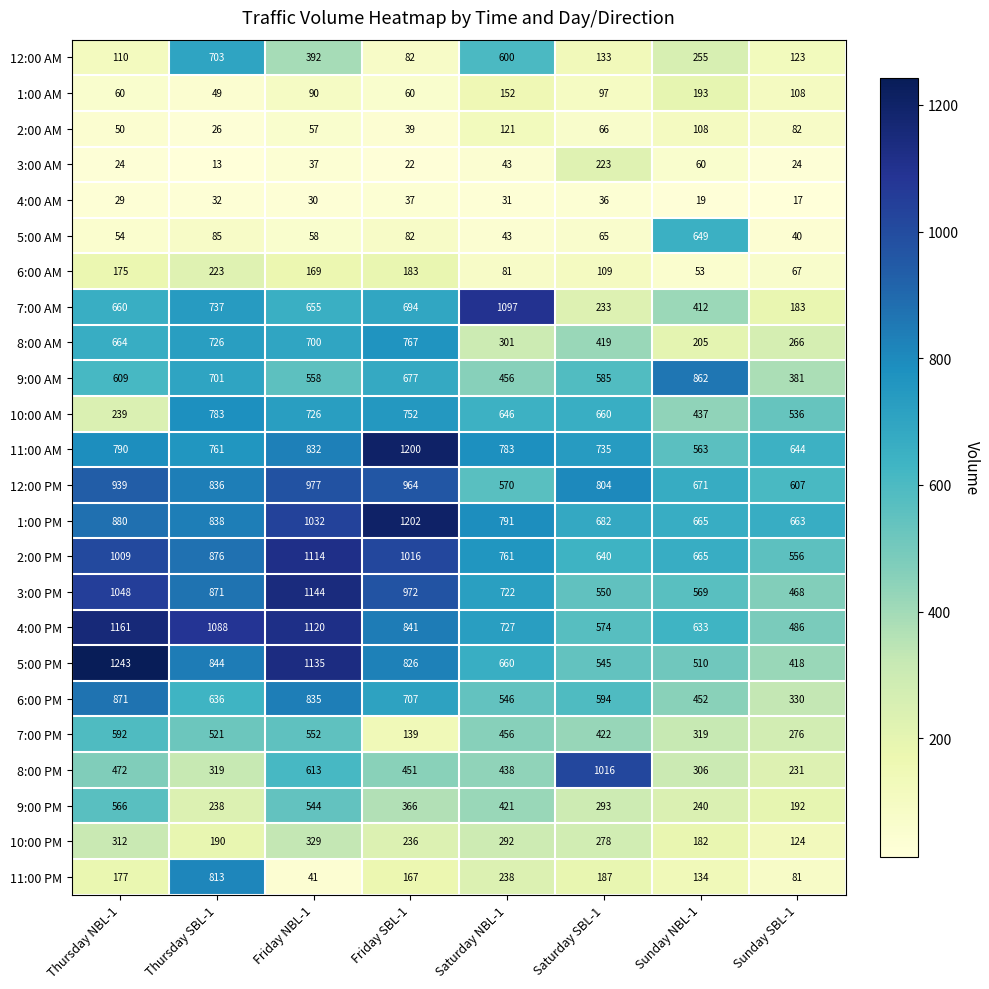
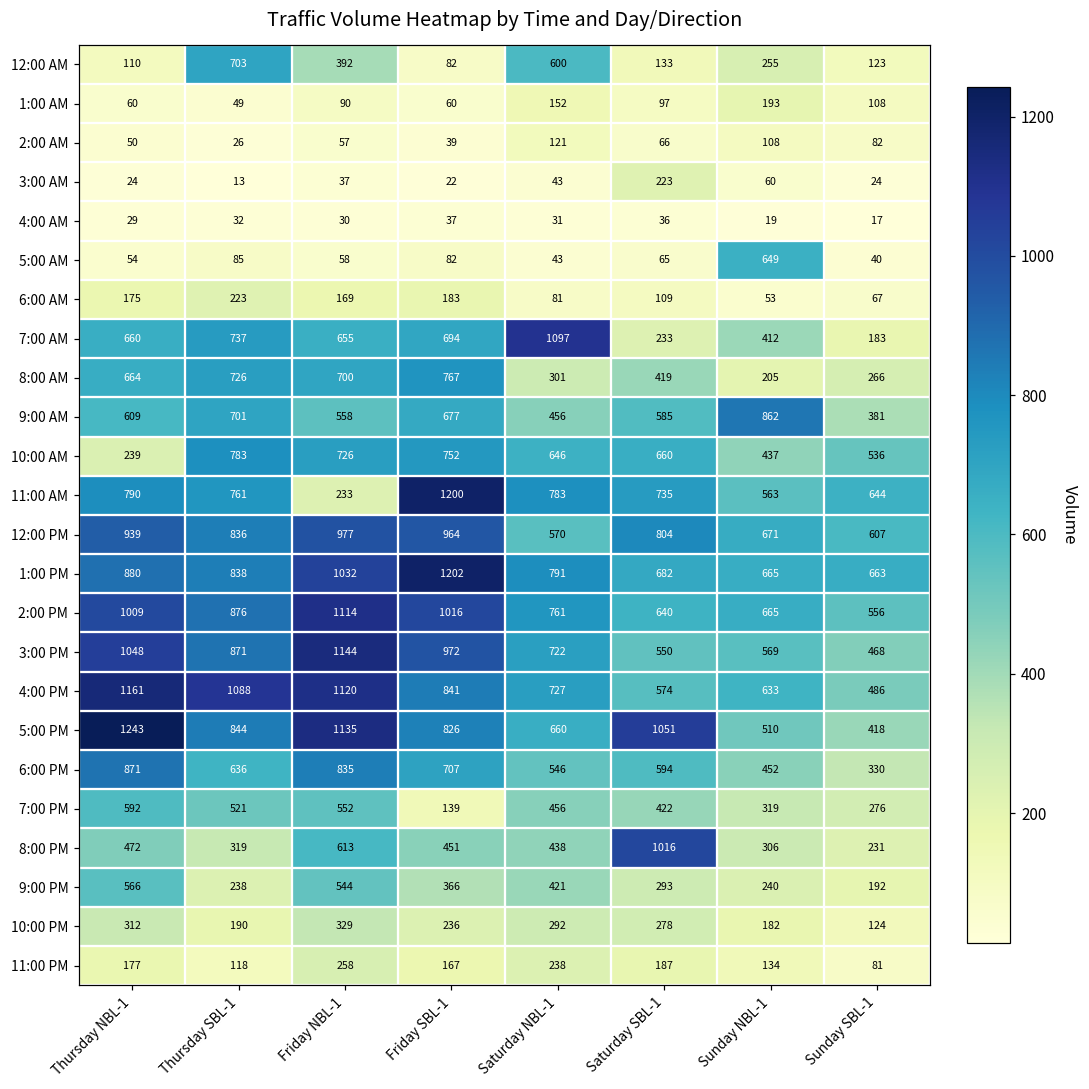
  {
    "12:00 AM": {
      "Thursday NBL-1": 110,
      "Thursday SBL-1": 703,
      "Friday NBL-1": 392,
      "Friday SBL-1": 82,
      "Saturday NBL-1": 600,
      "Saturday SBL-1": 133,
      "Sunday NBL-1": 255,
      "Sunday SBL-1": 123
    },
    "1:00 AM": {
      "Thursday NBL-1": 60,
      "Thursday SBL-1": 49,
      "Friday NBL-1": 90,
      "Friday SBL-1": 60,
      "Saturday NBL-1": 152,
      "Saturday SBL-1": 97,
      "Sunday NBL-1": 193,
      "Sunday SBL-1": 108
    },
    "2:00 AM": {
      "Thursday NBL-1": 50,
      "Thursday SBL-1": 26,
      "Friday NBL-1": 57,
      "Friday SBL-1": 39,
      "Saturday NBL-1": 121,
      "Saturday SBL-1": 66,
      "Sunday NBL-1": 108,
      "Sunday SBL-1": 82
    },
    "3:00 AM": {
      "Thursday NBL-1": 24,
      "Thursday SBL-1": 13,
      "Friday NBL-1": 37,
      "Friday SBL-1": 22,
      "Saturday NBL-1": 43,
      "Saturday SBL-1": 223,
      "Sunday NBL-1": 60,
      "Sunday SBL-1": 24
    },
    "4:00 AM": {
      "Thursday NBL-1": 29,
      "Thursday SBL-1": 32,
      "Friday NBL-1": 30,
      "Friday SBL-1": 37,
      "Saturday NBL-1": 31,
      "Saturday SBL-1": 36,
      "Sunday NBL-1": 19,
      "Sunday SBL-1": 17
    },
    "5:00 AM": {
      "Thursday NBL-1": 54,
      "Thursday SBL-1": 85,
      "Friday NBL-1": 58,
      "Friday SBL-1": 82,
      "Saturday NBL-1": 43,
      "Saturday SBL-1": 65,
      "Sunday NBL-1": 649,
      "Sunday SBL-1": 40
    },
    "6:00 AM": {
      "Thursday NBL-1": 175,
      "Thursday SBL-1": 223,
      "Friday NBL-1": 169,
      "Friday SBL-1": 183,
      "Saturday NBL-1": 81,
      "Saturday SBL-1": 109,
      "Sunday NBL-1": 53,
      "Sunday SBL-1": 67
    },
    "7:00 AM": {
      "Thursday NBL-1": 660,
      "Thursday SBL-1": 737,
      "Friday NBL-1": 655,
      "Friday SBL-1": 694,
      "Saturday NBL-1": 1097,
      "Saturday SBL-1": 233,
      "Sunday NBL-1": 412,
      "Sunday SBL-1": 183
    },
    "8:00 AM": {
      "Thursday NBL-1": 664,
      "Thursday SBL-1": 726,
      "Friday NBL-1": 700,
      "Friday SBL-1": 767,
      "Saturday NBL-1": 301,
      "Saturday SBL-1": 419,
      "Sunday NBL-1": 205,
      "Sunday SBL-1": 266
    },
    "9:00 AM": {
      "Thursday NBL-1": 609,
      "Thursday SBL-1": 701,
      "Friday NBL-1": 558,
      "Friday SBL-1": 677,
      "Saturday NBL-1": 456,
      "Saturday SBL-1": 585,
      "Sunday NBL-1": 862,
      "Sunday SBL-1": 381
    },
    "10:00 AM": {
      "Thursday NBL-1": 239,
      "Thursday SBL-1": 783,
      "Friday NBL-1": 726,
      "Friday SBL-1": 752,
      "Saturday NBL-1": 646,
      "Saturday SBL-1": 660,
      "Sunday NBL-1": 437,
      "Sunday SBL-1": 536
    },
    "11:00 AM": {
      "Thursday NBL-1": 790,
      "Thursday SBL-1": 761,
-     "Friday NBL-1": 832,
+     "Friday NBL-1": 233,
      "Friday SBL-1": 1200,
      "Saturday NBL-1": 783,
      "Saturday SBL-1": 735,
      "Sunday NBL-1": 563,
      "Sunday SBL-1": 644
    },
    "12:00 PM": {
      "Thursday NBL-1": 939,
      "Thursday SBL-1": 836,
      "Friday NBL-1": 977,
      "Friday SBL-1": 964,
      "Saturday NBL-1": 570,
      "Saturday SBL-1": 804,
      "Sunday NBL-1": 671,
      "Sunday SBL-1": 607
    },
    "1:00 PM": {
      "Thursday NBL-1": 880,
      "Thursday SBL-1": 838,
      "Friday NBL-1": 1032,
      "Friday SBL-1": 1202,
      "Saturday NBL-1": 791,
      "Saturday SBL-1": 682,
      "Sunday NBL-1": 665,
      "Sunday SBL-1": 663
    },
    "2:00 PM": {
      "Thursday NBL-1": 1009,
      "Thursday SBL-1": 876,
      "Friday NBL-1": 1114,
      "Friday SBL-1": 1016,
      "Saturday NBL-1": 761,
      "Saturday SBL-1": 640,
      "Sunday NBL-1": 665,
      "Sunday SBL-1": 556
    },
    "3:00 PM": {
      "Thursday NBL-1": 1048,
      "Thursday SBL-1": 871,
      "Friday NBL-1": 1144,
      "Friday SBL-1": 972,
      "Saturday NBL-1": 722,
      "Saturday SBL-1": 550,
      "Sunday NBL-1": 569,
      "Sunday SBL-1": 468
    },
    "4:00 PM": {
      "Thursday NBL-1": 1161,
      "Thursday SBL-1": 1088,
      "Friday NBL-1": 1120,
      "Friday SBL-1": 841,
      "Saturday NBL-1": 727,
      "Saturday SBL-1": 574,
      "Sunday NBL-1": 633,
      "Sunday SBL-1": 486
    },
    "5:00 PM": {
      "Thursday NBL-1": 1243,
      "Thursday SBL-1": 844,
      "Friday NBL-1": 1135,
      "Friday SBL-1": 826,
      "Saturday NBL-1": 660,
-     "Saturday SBL-1": 545,
+     "Saturday SBL-1": 1051,
      "Sunday NBL-1": 510,
      "Sunday SBL-1": 418
    },
    "6:00 PM": {
      "Thursday NBL-1": 871,
      "Thursday SBL-1": 636,
      "Friday NBL-1": 835,
      "Friday SBL-1": 707,
      "Saturday NBL-1": 546,
      "Saturday SBL-1": 594,
      "Sunday NBL-1": 452,
      "Sunday SBL-1": 330
    },
    "7:00 PM": {
      "Thursday NBL-1": 592,
      "Thursday SBL-1": 521,
      "Friday NBL-1": 552,
      "Friday SBL-1": 139,
      "Saturday NBL-1": 456,
      "Saturday SBL-1": 422,
      "Sunday NBL-1": 319,
      "Sunday SBL-1": 276
    },
    "8:00 PM": {
      "Thursday NBL-1": 472,
      "Thursday SBL-1": 319,
      "Friday NBL-1": 613,
      "Friday SBL-1": 451,
      "Saturday NBL-1": 438,
      "Saturday SBL-1": 1016,
      "Sunday NBL-1": 306,
      "Sunday SBL-1": 231
    },
    "9:00 PM": {
      "Thursday NBL-1": 566,
      "Thursday SBL-1": 238,
      "Friday NBL-1": 544,
      "Friday SBL-1": 366,
      "Saturday NBL-1": 421,
      "Saturday SBL-1": 293,
      "Sunday NBL-1": 240,
      "Sunday SBL-1": 192
    },
    "10:00 PM": {
      "Thursday NBL-1": 312,
      "Thursday SBL-1": 190,
      "Friday NBL-1": 329,
      "Friday SBL-1": 236,
      "Saturday NBL-1": 292,
      "Saturday SBL-1": 278,
      "Sunday NBL-1": 182,
      "Sunday SBL-1": 124
    },
    "11:00 PM": {
      "Thursday NBL-1": 177,
-     "Thursday SBL-1": 813,
-     "Friday NBL-1": 41,
+     "Thursday SBL-1": 118,
+     "Friday NBL-1": 258,
      "Friday SBL-1": 167,
      "Saturday NBL-1": 238,
      "Saturday SBL-1": 187,
      "Sunday NBL-1": 134,
      "Sunday SBL-1": 81
    }
  }
